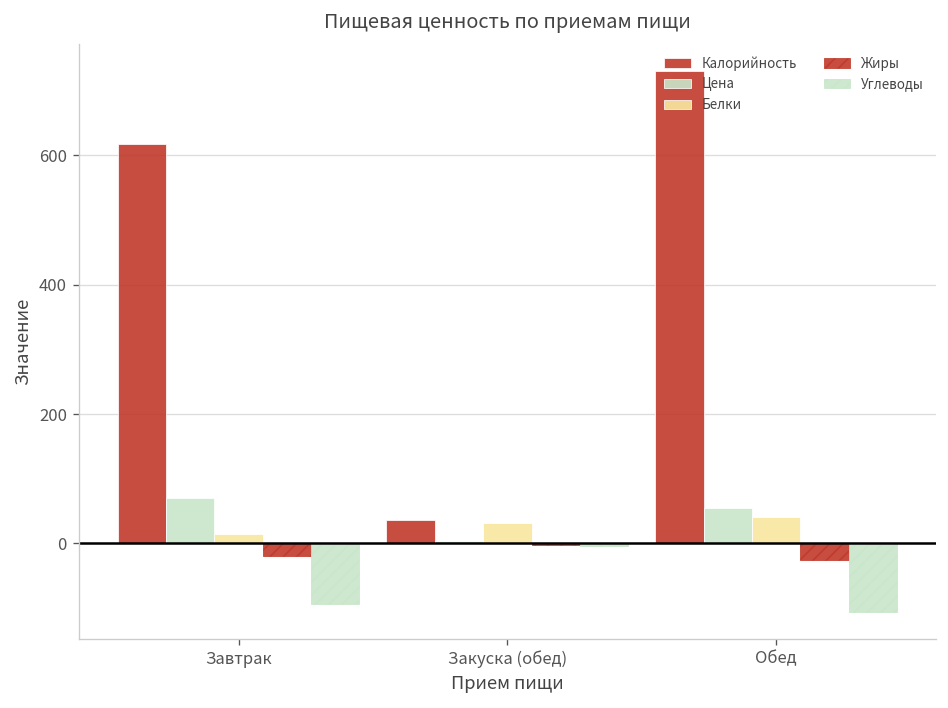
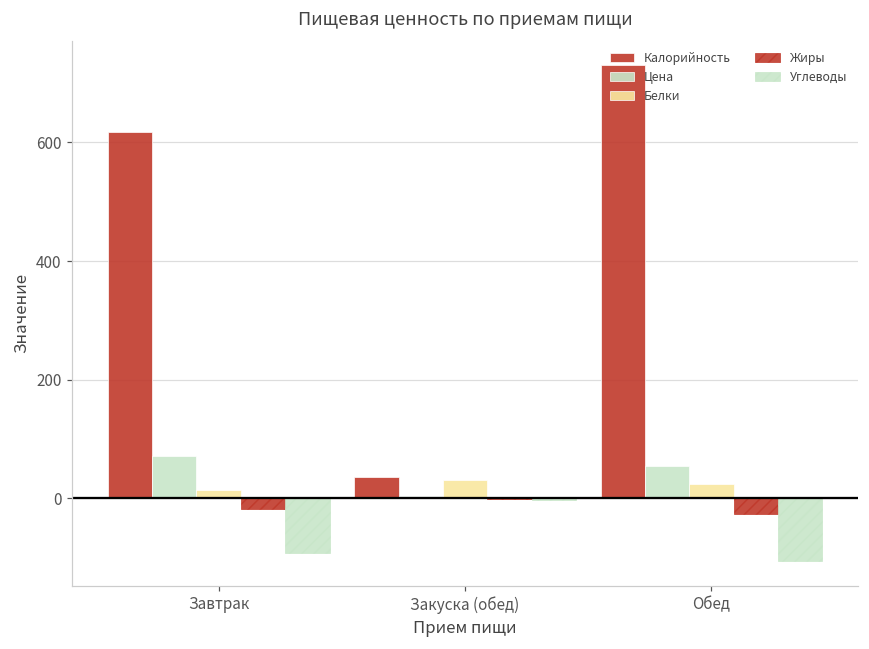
  {
    "Белки": {
      "Завтрак": 10,
      "Закуска (обед)": 30,
-     "Обед": 40
+     "Обед": 20
    }
  }
